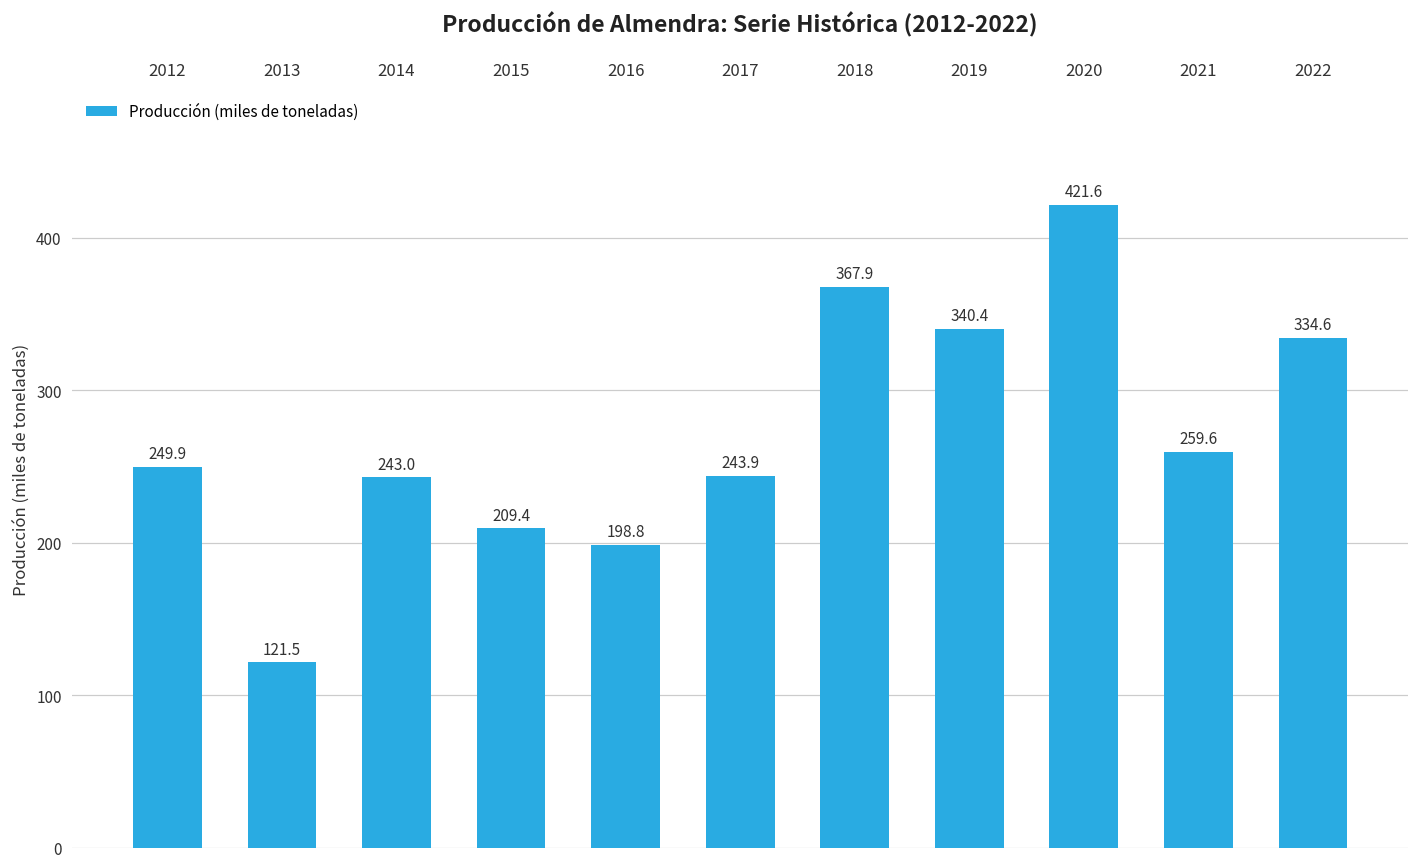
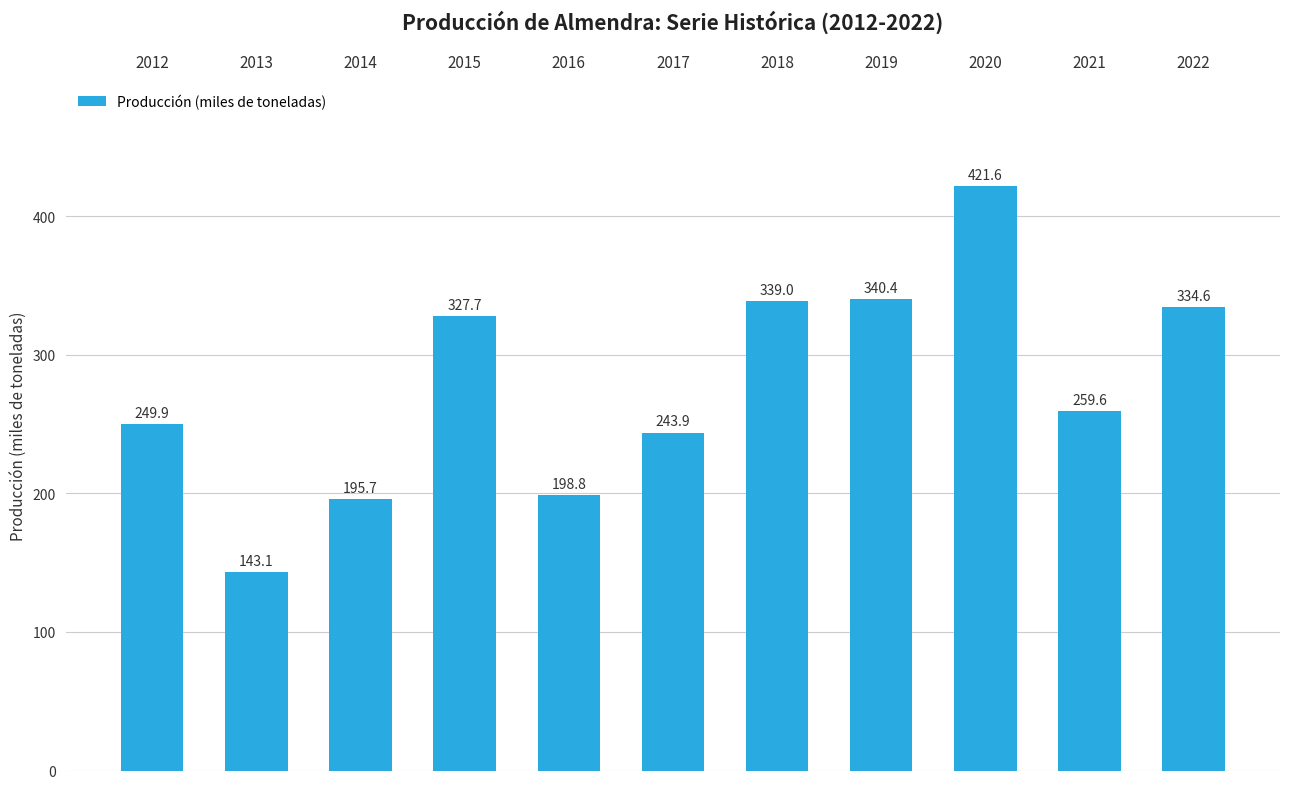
  {
    "2012": 249.9,
-   "2013": 121.5,
-   "2014": 243.0,
-   "2015": 209.4,
+   "2013": 143.1,
+   "2014": 195.7,
+   "2015": 327.7,
    "2016": 198.8,
    "2017": 243.9,
-   "2018": 367.9,
+   "2018": 339.0,
    "2019": 340.4,
    "2020": 421.6,
    "2021": 259.6,
    "2022": 334.6
  }
